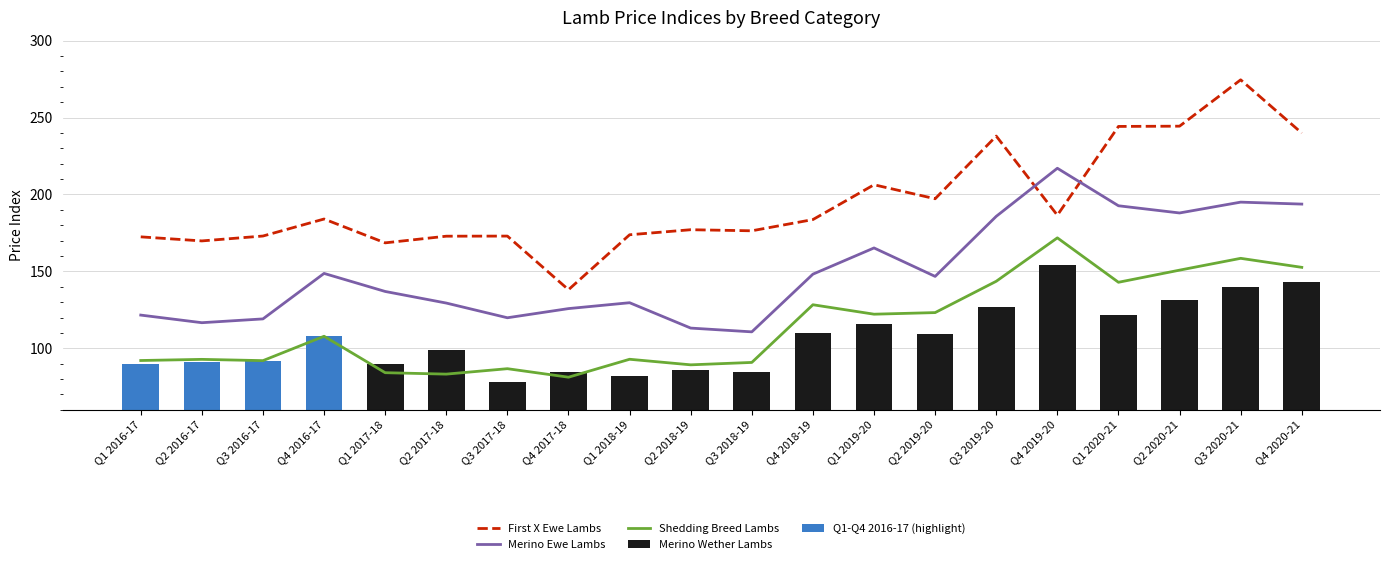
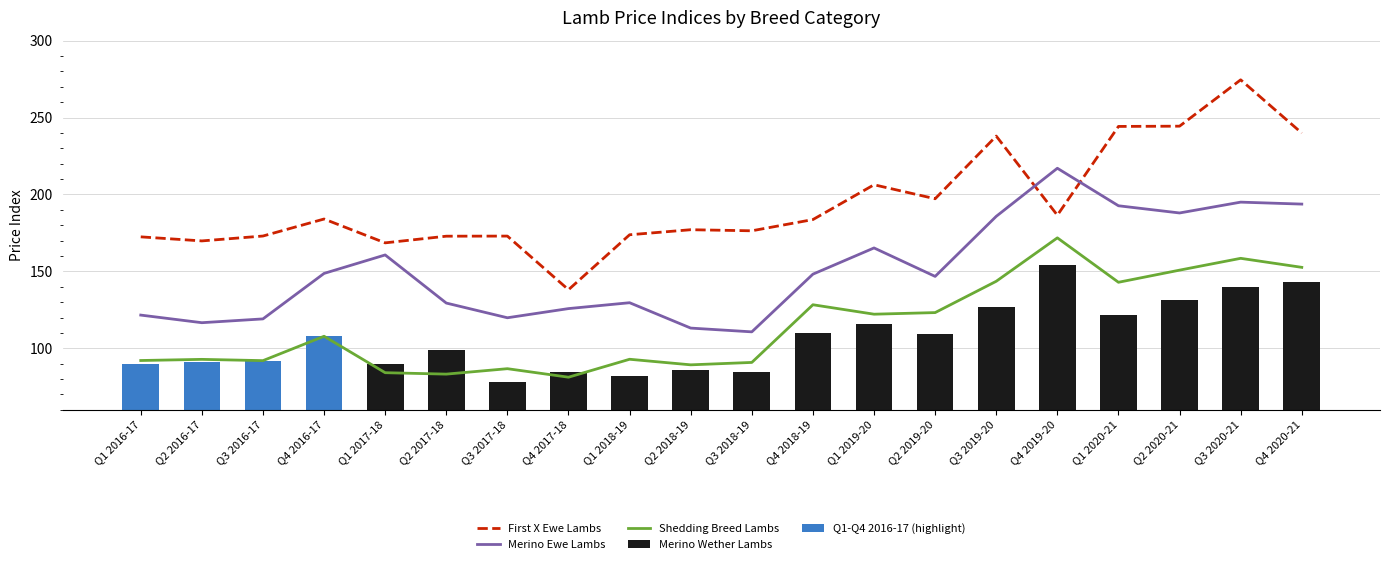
  {
    "First X Ewe Lambs": {
      "Q1 2016-17": 172,
      "Q2 2016-17": 170,
      "Q3 2016-17": 173,
      "Q4 2016-17": 184,
      "Q1 2017-18": 169,
      "Q2 2017-18": 173,
      "Q3 2017-18": 173,
      "Q4 2017-18": 138,
      "Q1 2018-19": 174,
      "Q2 2018-19": 177,
      "Q3 2018-19": 176,
      "Q4 2018-19": 184,
      "Q1 2019-20": 206,
      "Q2 2019-20": 197,
      "Q3 2019-20": 238,
      "Q4 2019-20": 187,
      "Q1 2020-21": 244,
      "Q2 2020-21": 244,
      "Q3 2020-21": 275,
      "Q4 2020-21": 240
    },
    "Merino Wether Lambs": {
      "Q1 2016-17": 90,
      "Q2 2016-17": 91,
      "Q3 2016-17": 92,
      "Q4 2016-17": 108,
      "Q1 2017-18": 90,
      "Q2 2017-18": 99,
      "Q3 2017-18": 78,
      "Q4 2017-18": 84,
      "Q1 2018-19": 82,
      "Q2 2018-19": 86,
      "Q3 2018-19": 85,
      "Q4 2018-19": 110,
      "Q1 2019-20": 116,
      "Q2 2019-20": 110,
      "Q3 2019-20": 127,
      "Q4 2019-20": 154,
      "Q1 2020-21": 122,
      "Q2 2020-21": 131,
      "Q3 2020-21": 140,
      "Q4 2020-21": 143
    },
    "Merino Ewe Lambs": {
      "Q1 2016-17": 122,
      "Q2 2016-17": 117,
      "Q3 2016-17": 119,
      "Q4 2016-17": 149,
-     "Q1 2017-18": 137,
+     "Q1 2017-18": 161,
      "Q2 2017-18": 129,
      "Q3 2017-18": 120,
      "Q4 2017-18": 126,
      "Q1 2018-19": 130,
      "Q2 2018-19": 113,
      "Q3 2018-19": 111,
      "Q4 2018-19": 148,
      "Q1 2019-20": 165,
      "Q2 2019-20": 147,
      "Q3 2019-20": 186,
      "Q4 2019-20": 217,
      "Q1 2020-21": 193,
      "Q2 2020-21": 188,
      "Q3 2020-21": 195,
      "Q4 2020-21": 194
    },
    "Q1-Q4 2016-17 (highlight)": {
      "Q1 2016-17": 90,
      "Q2 2016-17": 91,
      "Q3 2016-17": 92,
      "Q4 2016-17": 108
    },
    "Shedding Breed Lambs": {
      "Q1 2016-17": 92,
      "Q2 2016-17": 93,
      "Q3 2016-17": 92,
      "Q4 2016-17": 108,
      "Q1 2017-18": 84,
      "Q2 2017-18": 83,
      "Q3 2017-18": 87,
      "Q4 2017-18": 81,
      "Q1 2018-19": 93,
      "Q2 2018-19": 89,
      "Q3 2018-19": 91,
      "Q4 2018-19": 128,
      "Q1 2019-20": 122,
      "Q2 2019-20": 123,
      "Q3 2019-20": 144,
      "Q4 2019-20": 172,
      "Q1 2020-21": 143,
      "Q2 2020-21": 151,
      "Q3 2020-21": 158,
      "Q4 2020-21": 153
    }
  }
